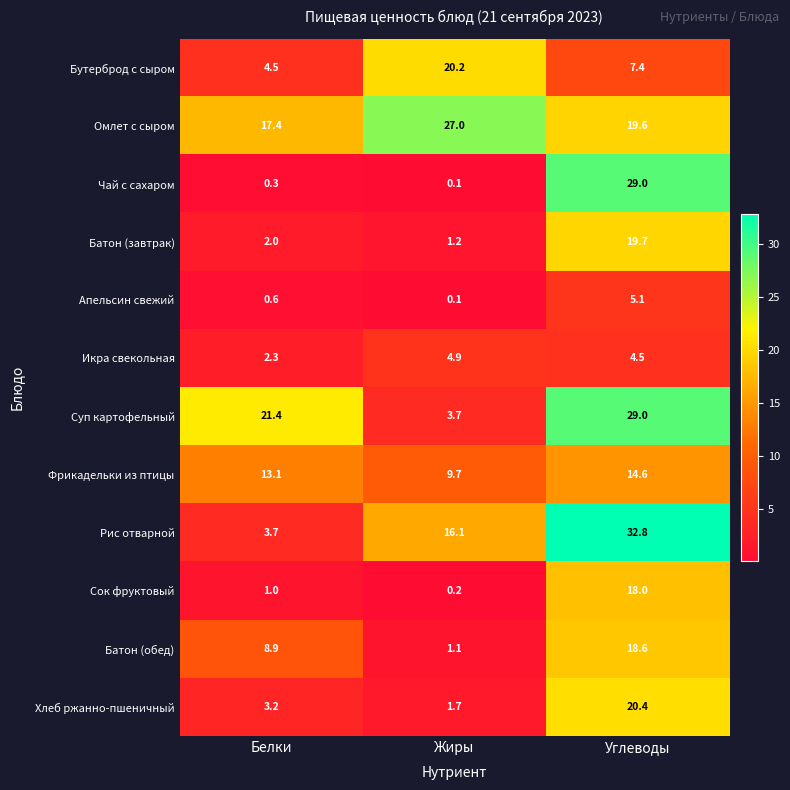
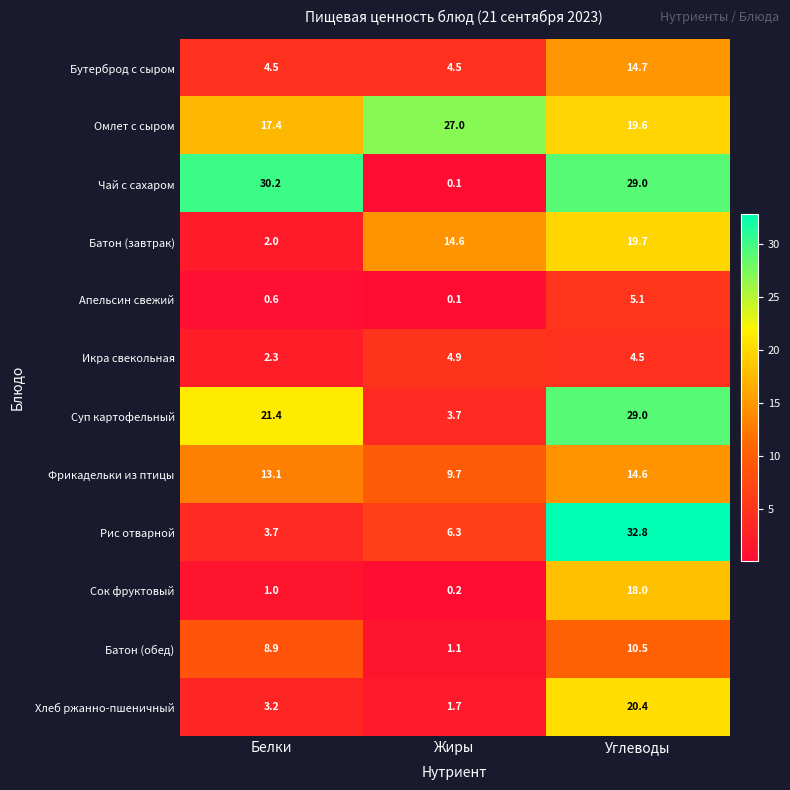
  {
    "Бутерброд с сыром": {
      "Белки": 4.5,
-     "Жиры": 20.2,
-     "Углеводы": 7.4
+     "Жиры": 4.5,
+     "Углеводы": 14.7
    },
    "Омлет с сыром": {
      "Белки": 17.4,
      "Жиры": 27.0,
      "Углеводы": 19.6
    },
    "Чай с сахаром": {
-     "Белки": 0.3,
+     "Белки": 30.2,
      "Жиры": 0.1,
      "Углеводы": 29.0
    },
    "Батон (завтрак)": {
      "Белки": 2.0,
-     "Жиры": 1.2,
+     "Жиры": 14.6,
      "Углеводы": 19.7
    },
    "Апельсин свежий": {
      "Белки": 0.6,
      "Жиры": 0.1,
      "Углеводы": 5.1
    },
    "Икра свекольная": {
      "Белки": 2.3,
      "Жиры": 4.9,
      "Углеводы": 4.5
    },
    "Суп картофельный": {
      "Белки": 21.4,
      "Жиры": 3.7,
      "Углеводы": 29.0
    },
    "Фрикадельки из птицы": {
      "Белки": 13.1,
      "Жиры": 9.7,
      "Углеводы": 14.6
    },
    "Рис отварной": {
      "Белки": 3.7,
-     "Жиры": 16.1,
+     "Жиры": 6.3,
      "Углеводы": 32.8
    },
    "Сок фруктовый": {
      "Белки": 1.0,
      "Жиры": 0.2,
      "Углеводы": 18.0
    },
    "Батон (обед)": {
      "Белки": 8.9,
      "Жиры": 1.1,
-     "Углеводы": 18.6
+     "Углеводы": 10.5
    },
    "Хлеб ржанно-пшеничный": {
      "Белки": 3.2,
      "Жиры": 1.7,
      "Углеводы": 20.4
    }
  }
